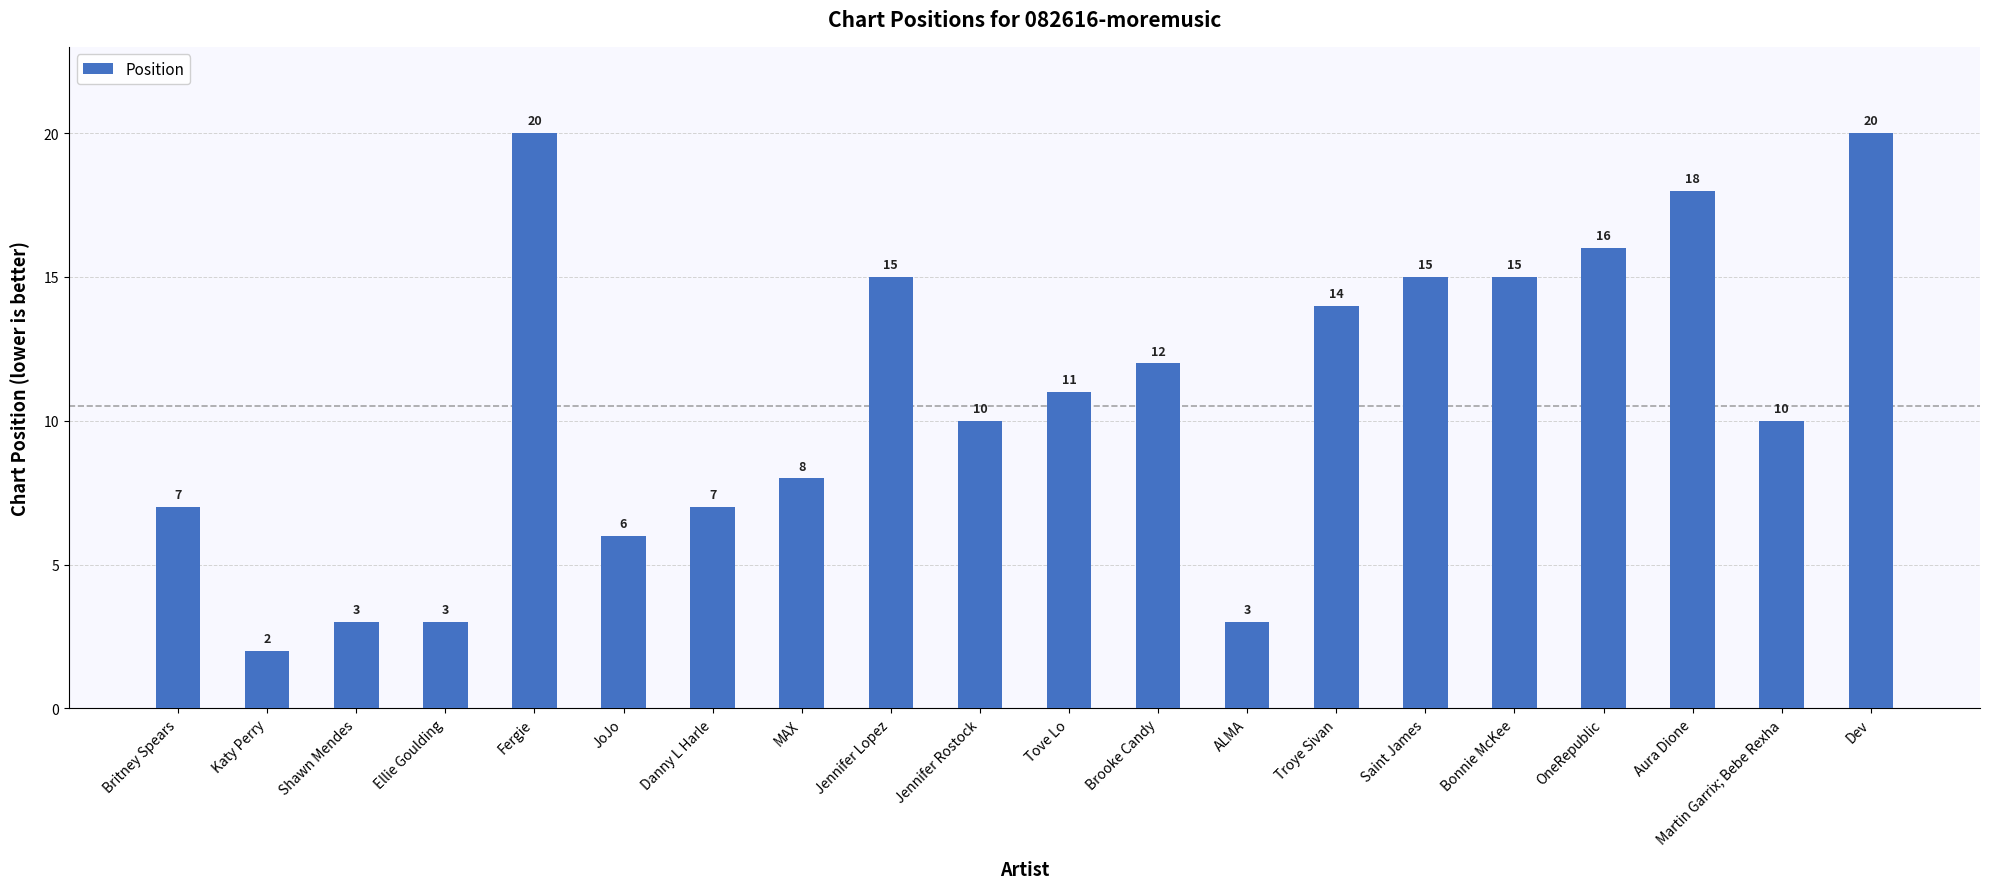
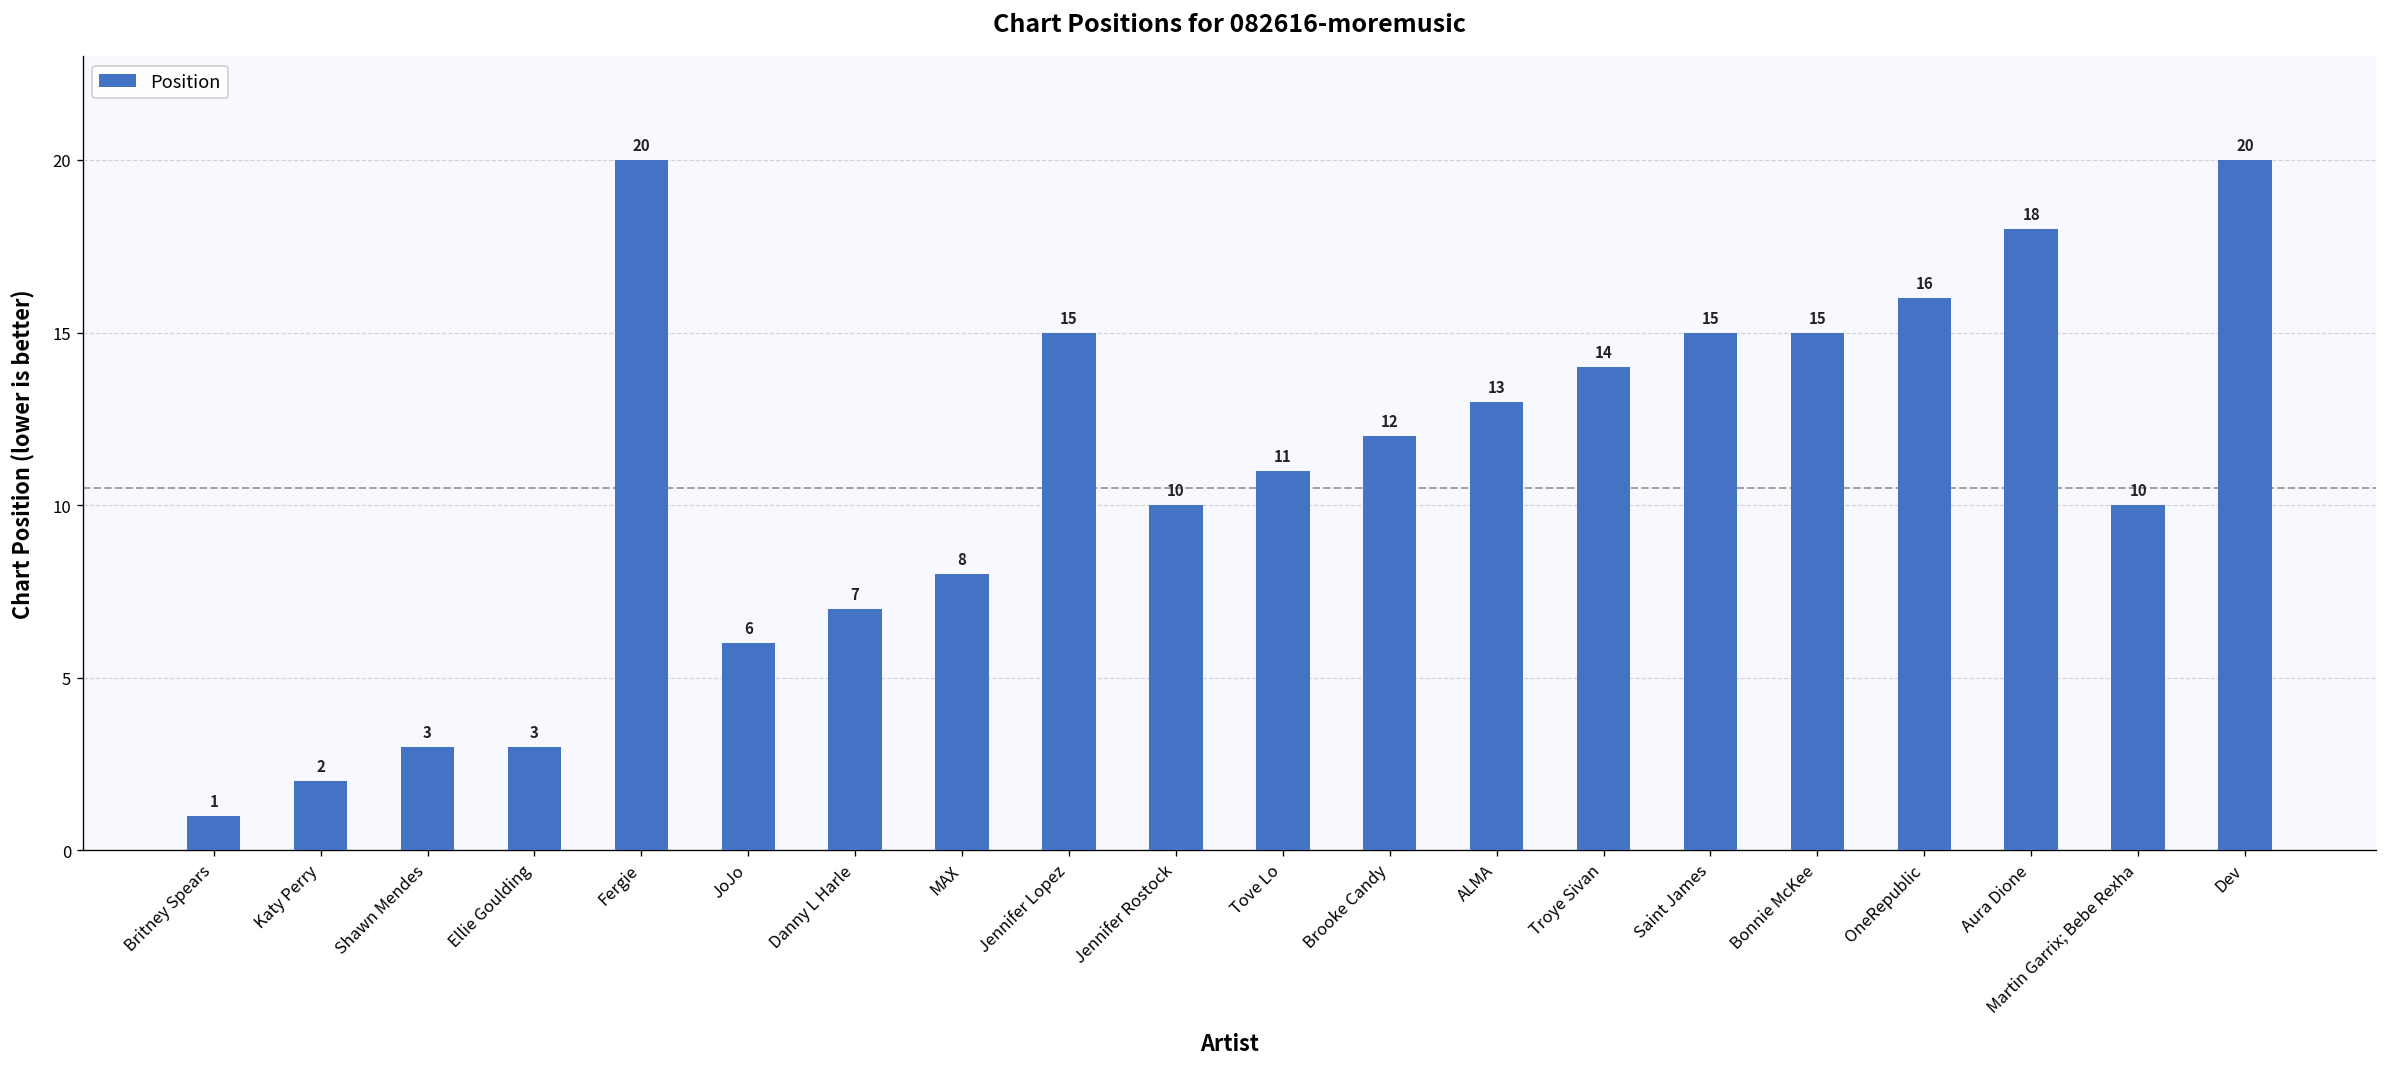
  {
-   "Britney Spears": 7,
+   "Britney Spears": 1,
    "Katy Perry": 2,
    "Shawn Mendes": 3,
    "Ellie Goulding": 3,
    "Fergie": 20,
    "JoJo": 6,
    "Danny L Harle": 7,
    "MAX": 8,
    "Jennifer Lopez": 15,
    "Jennifer Rostock": 10,
    "Tove Lo": 11,
    "Brooke Candy": 12,
-   "ALMA": 3,
+   "ALMA": 13,
    "Troye Sivan": 14,
    "Saint James": 15,
    "Bonnie McKee": 15,
    "OneRepublic": 16,
    "Aura Dione": 18,
    "Martin Garrix; Bebe Rexha": 10,
    "Dev": 20
  }
